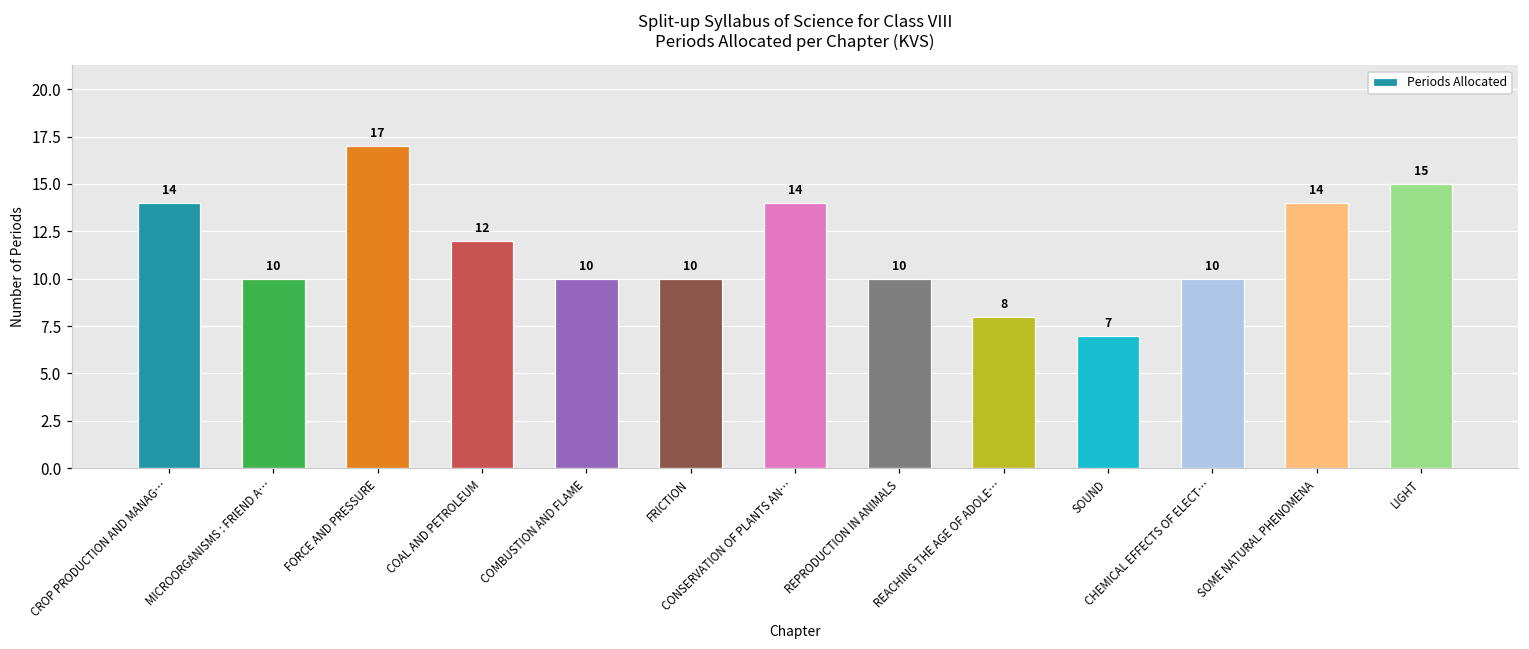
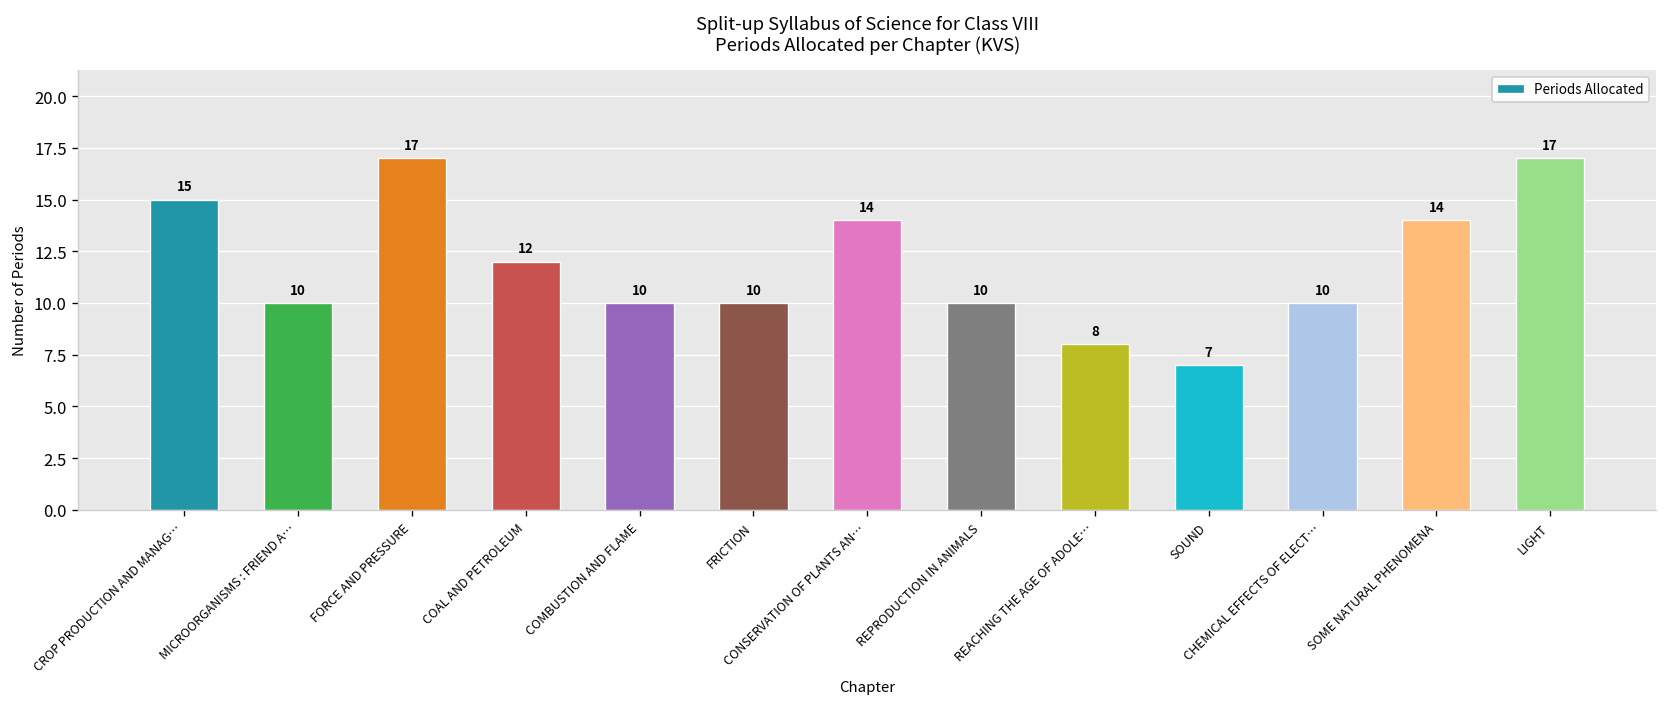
  {
-   "CROP PRODUCTION AND MANAG…": 14,
+   "CROP PRODUCTION AND MANAG…": 15,
    "MICROORGANISMS : FRIEND A…": 10,
    "FORCE AND PRESSURE": 17,
    "COAL AND PETROLEUM": 12,
    "COMBUSTION AND FLAME": 10,
    "FRICTION": 10,
    "CONSERVATION OF PLANTS AN…": 14,
    "REPRODUCTION IN ANIMALS": 10,
    "REACHING THE AGE OF ADOLE…": 8,
    "SOUND": 7,
    "CHEMICAL EFFECTS OF ELECT…": 10,
    "SOME NATURAL PHENOMENA": 14,
-   "LIGHT": 15
+   "LIGHT": 17
  }
